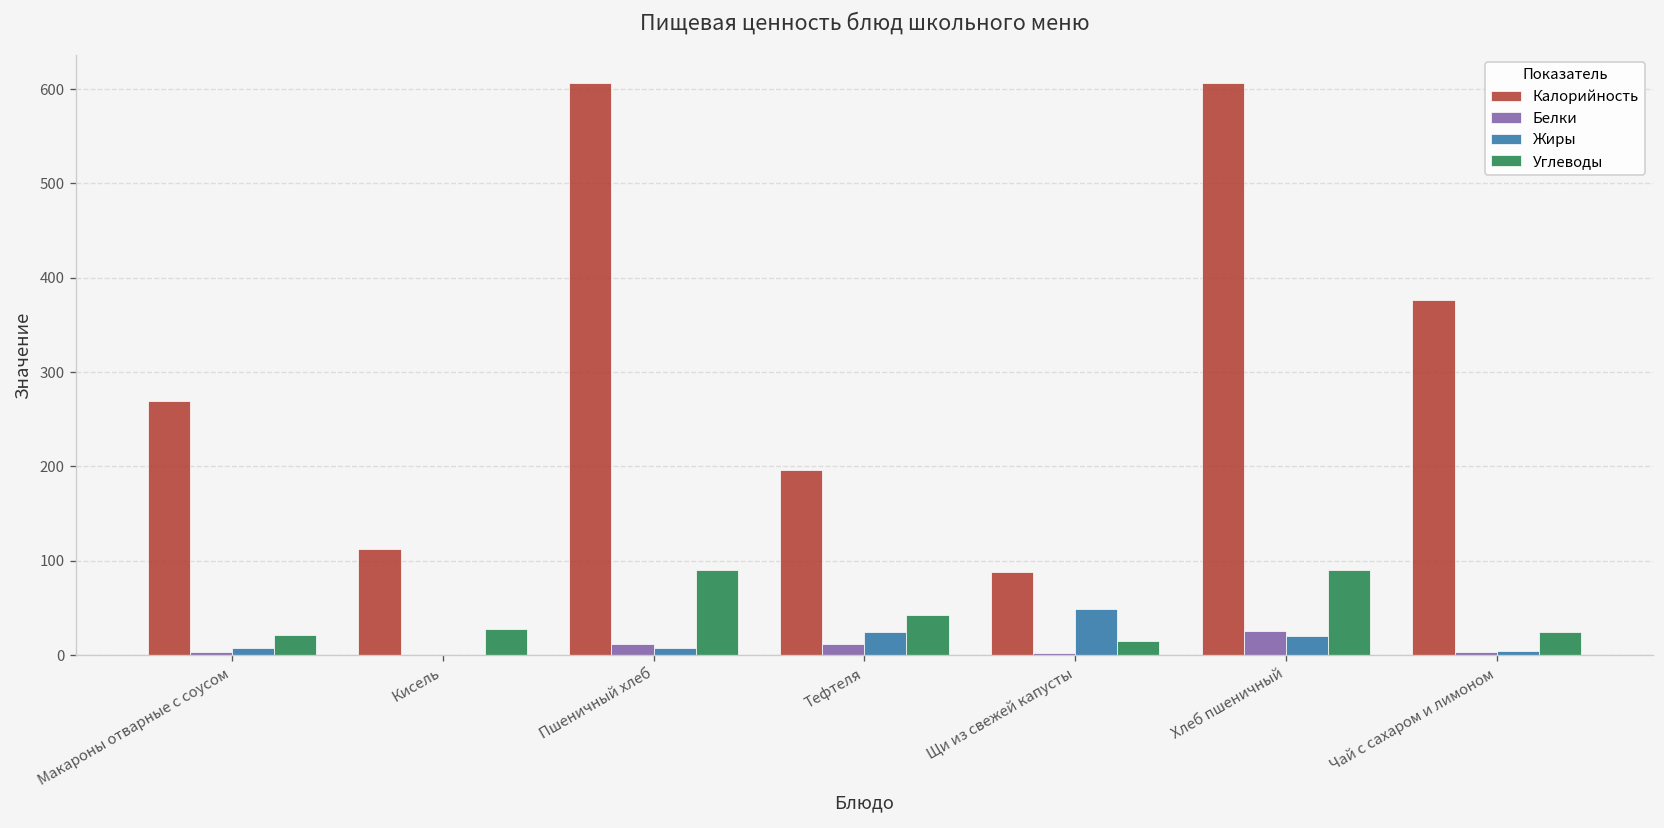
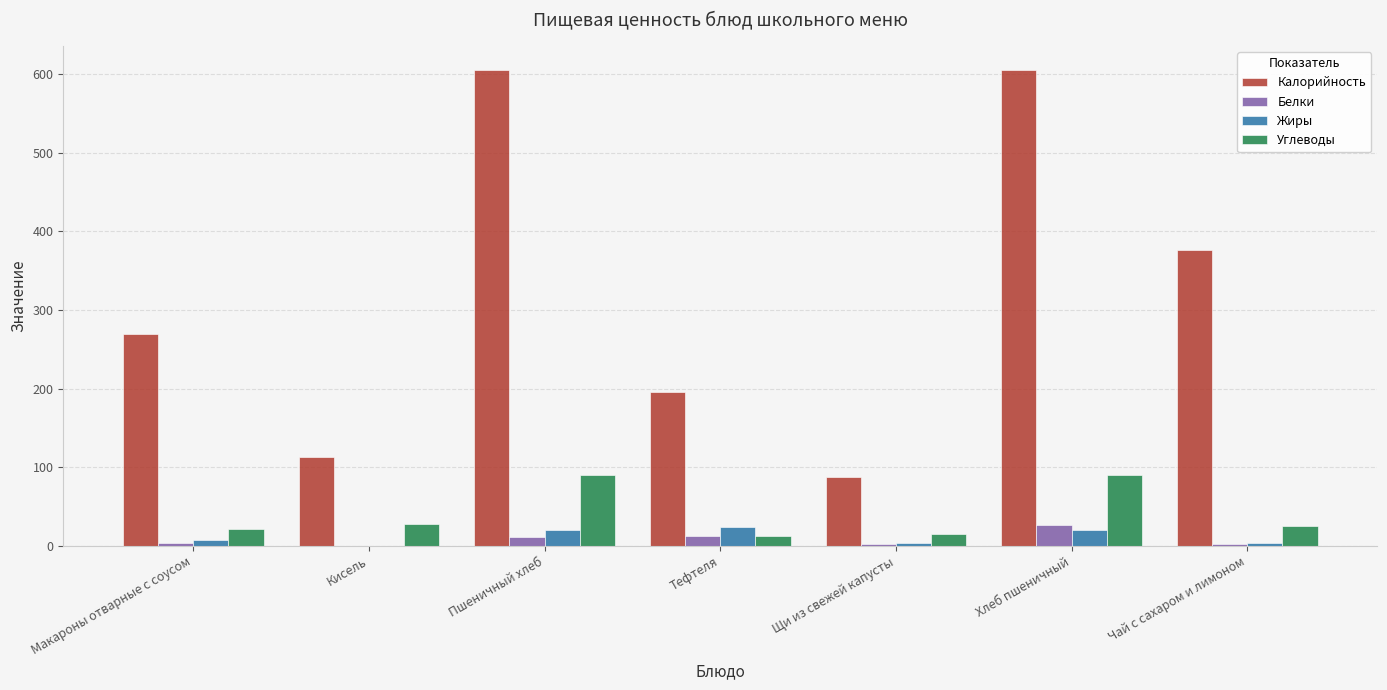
  {
    "Калорийность": {
      "Макароны отварные с соусом": 270,
      "Кисель": 110,
      "Пшеничный хлеб": 610,
      "Тефтеля": 200,
      "Щи из свежей капусты": 90,
      "Хлеб пшеничный": 610,
      "Чай с сахаром и лимоном": 380
    },
    "Белки": {
      "Пшеничный хлеб": 10,
      "Тефтеля": 10,
      "Хлеб пшеничный": 30
    },
    "Жиры": {
      "Макароны отварные с соусом": 10,
      "Кисель": 0,
-     "Пшеничный хлеб": 10,
+     "Пшеничный хлеб": 20,
      "Тефтеля": 20,
-     "Щи из свежей капусты": 50,
+     "Щи из свежей капусты": 0,
      "Хлеб пшеничный": 20,
      "Чай с сахаром и лимоном": 0
    },
    "Углеводы": {
      "Макароны отварные с соусом": 20,
      "Кисель": 30,
      "Пшеничный хлеб": 90,
-     "Тефтеля": 40,
+     "Тефтеля": 10,
      "Щи из свежей капусты": 20,
      "Хлеб пшеничный": 90,
      "Чай с сахаром и лимоном": 30
    }
  }
